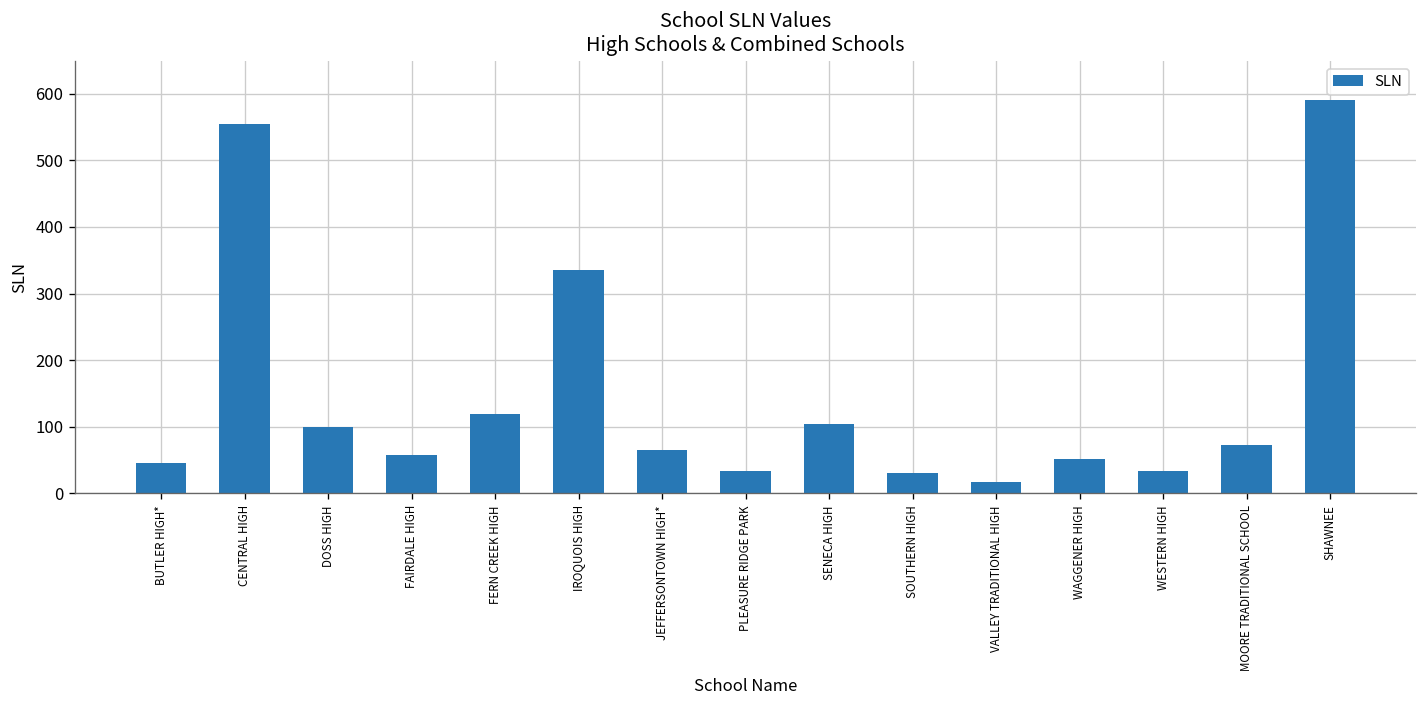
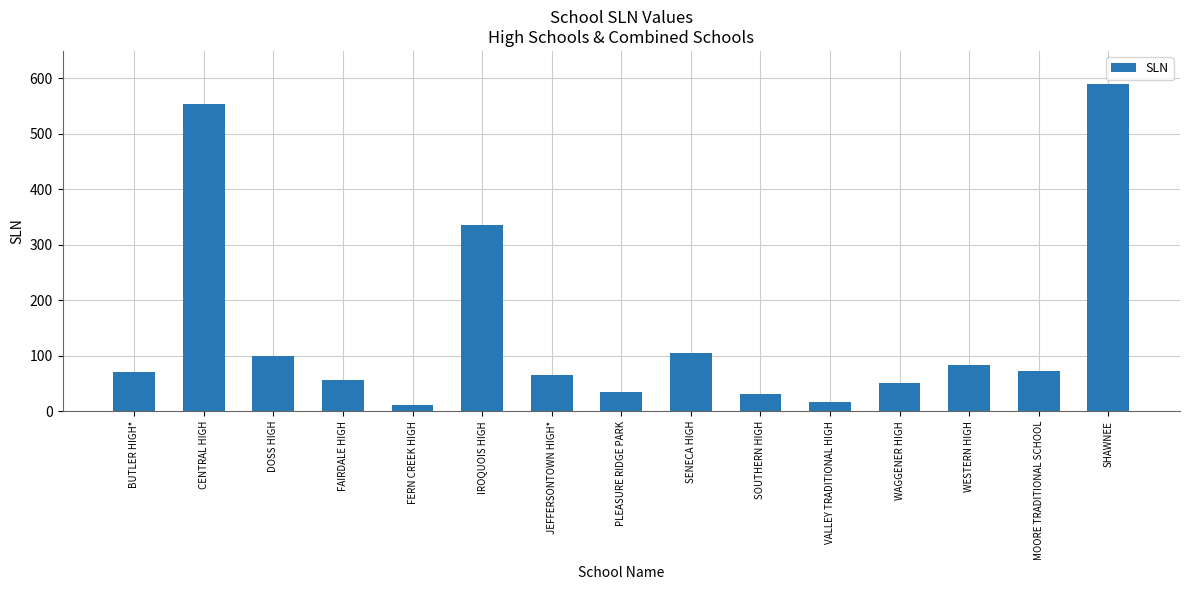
  {
-   "BUTLER HIGH*": 50,
+   "BUTLER HIGH*": 70,
    "CENTRAL HIGH": 550,
    "DOSS HIGH": 100,
    "FAIRDALE HIGH": 60,
-   "FERN CREEK HIGH": 120,
+   "FERN CREEK HIGH": 10,
    "IROQUOIS HIGH": 340,
    "JEFFERSONTOWN HIGH*": 70,
    "PLEASURE RIDGE PARK": 30,
    "SENECA HIGH": 110,
    "SOUTHERN HIGH": 30,
    "VALLEY TRADITIONAL HIGH": 20,
    "WAGGENER HIGH": 50,
-   "WESTERN HIGH": 30,
+   "WESTERN HIGH": 80,
    "MOORE TRADITIONAL SCHOOL": 70,
    "SHAWNEE": 590
  }
